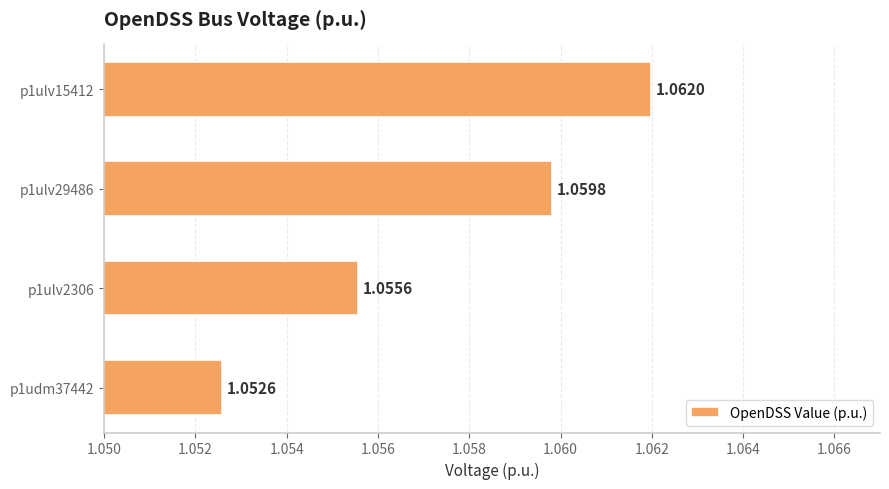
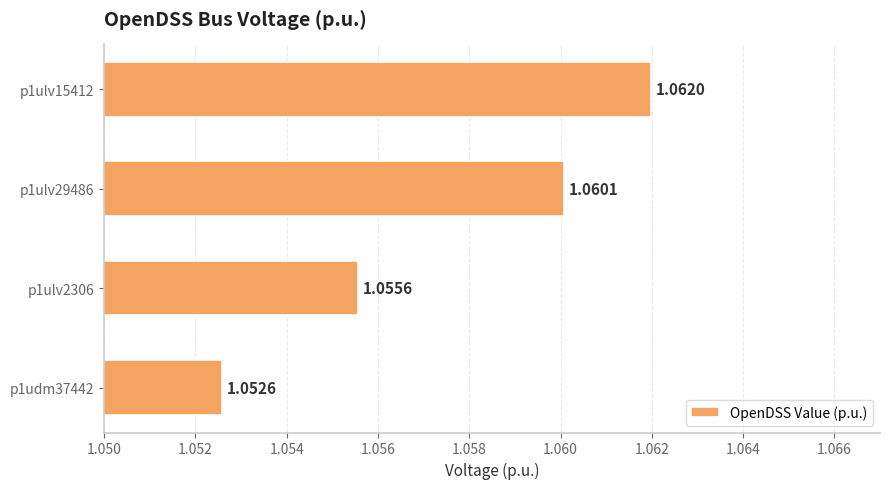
  {
    "p1ulv15412": 1.0620,
-   "p1ulv29486": 1.0598,
+   "p1ulv29486": 1.0601,
    "p1ulv2306": 1.0556,
    "p1udm37442": 1.0526
  }
